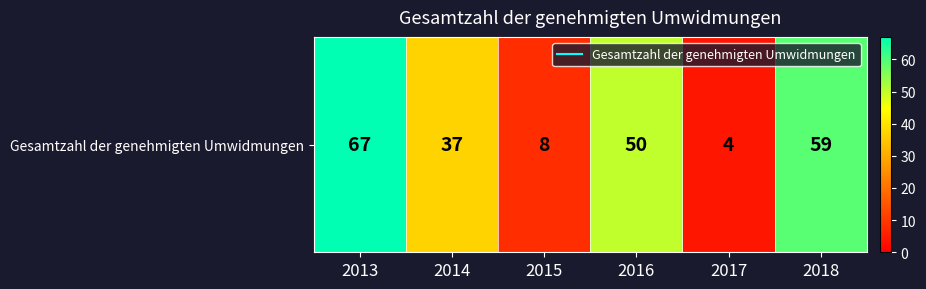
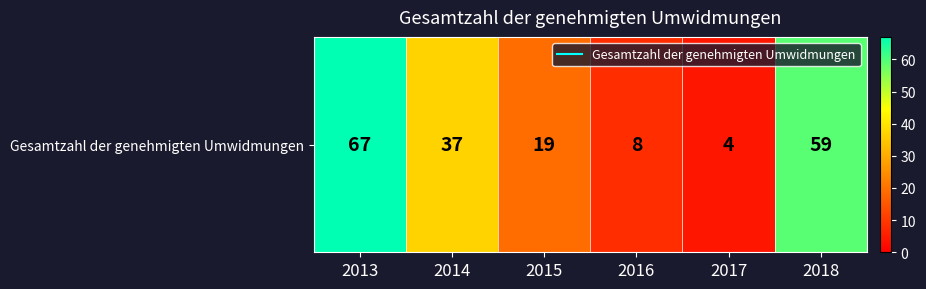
  {
    "Gesamtzahl der genehmigten Umwidmungen": {
      "2013": 67,
      "2014": 37,
-     "2015": 8,
-     "2016": 50,
+     "2015": 19,
+     "2016": 8,
      "2017": 4,
      "2018": 59
    }
  }
